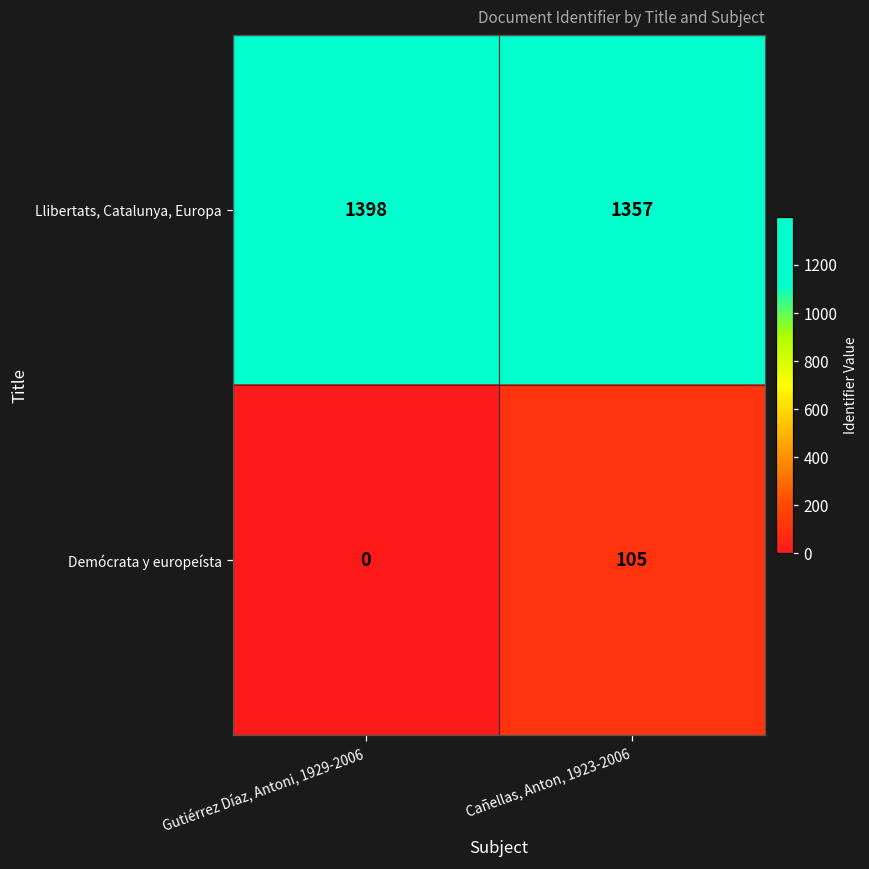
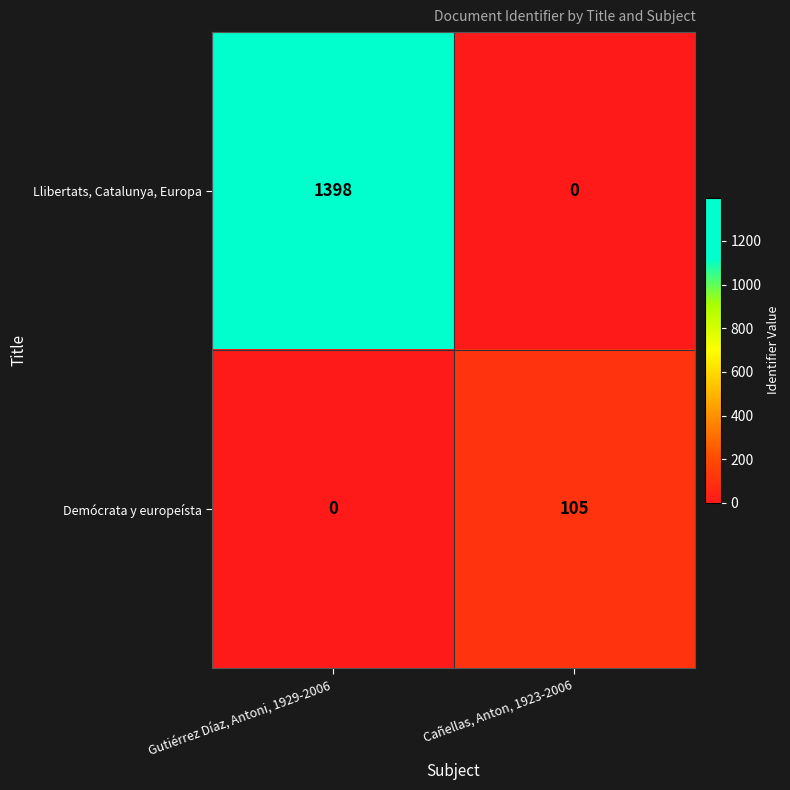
  {
    "Llibertats, Catalunya, Europa": {
      "Gutiérrez Díaz, Antoni, 1929-2006": 1398,
-     "Cañellas, Anton, 1923-2006": 1357
+     "Cañellas, Anton, 1923-2006": 0
    },
    "Demócrata y europeísta": {
      "Gutiérrez Díaz, Antoni, 1929-2006": 0,
      "Cañellas, Anton, 1923-2006": 105
    }
  }
